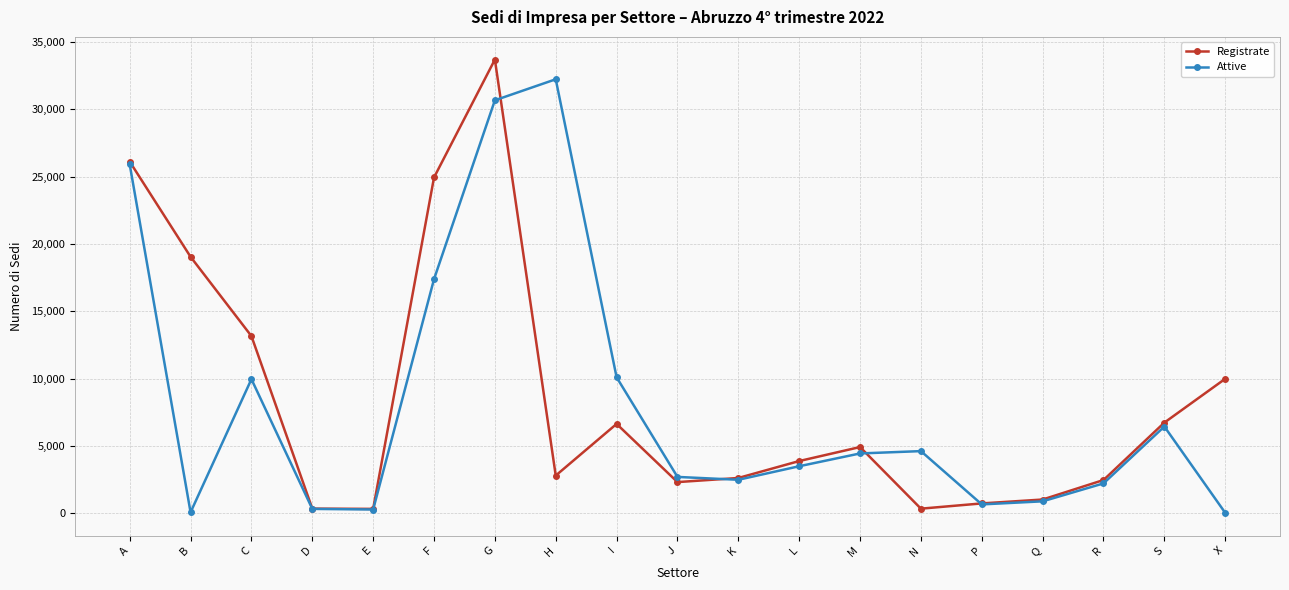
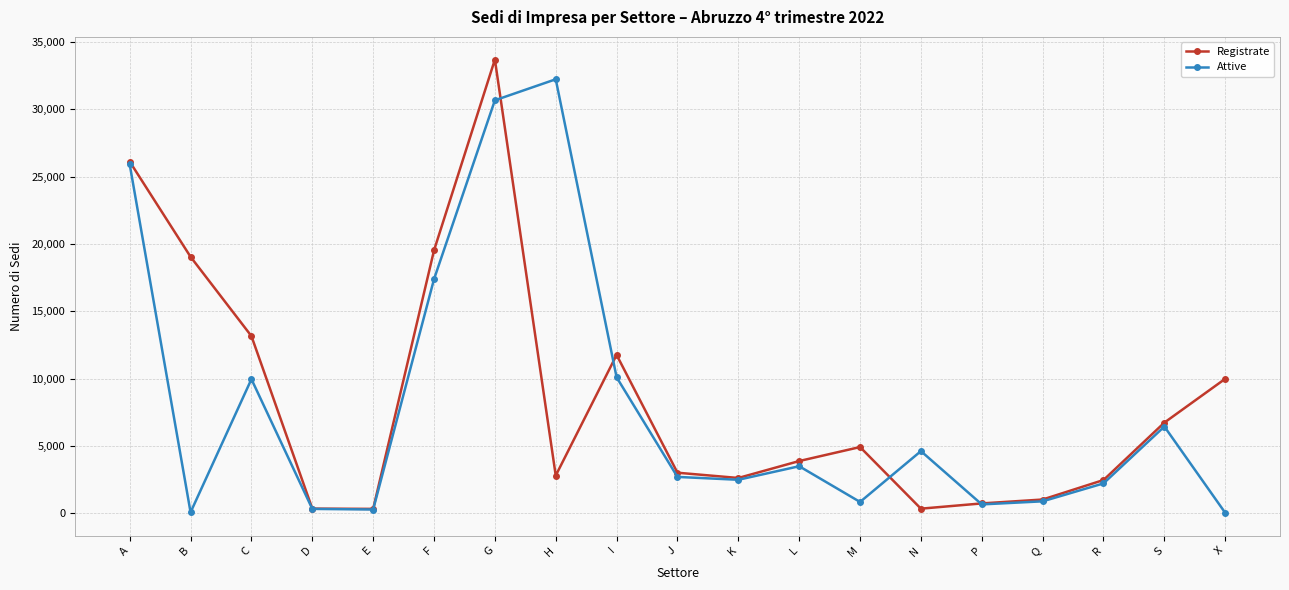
  {
    "Registrate": {
      "A": "26,100",
      "B": "19,100",
      "C": "13,200",
-     "F": "24,900",
+     "F": "19,500",
      "G": "33,700",
      "H": "2,800",
-     "I": "6,600",
-     "J": "2,300",
+     "I": "11,800",
+     "J": "3,000",
      "L": "3,900",
      "M": "4,900",
      "N": "400",
      "R": "2,500",
      "S": "6,700",
      "X": "10,000"
    },
    "Attive": {
      "A": "25,900",
      "B": "100",
      "C": "10,000",
      "F": "17,400",
      "G": "30,700",
      "H": "32,200",
      "I": "10,100",
      "J": "2,700",
      "L": "3,500",
-     "M": "4,500",
+     "M": "900",
      "N": "4,600",
      "R": "2,200",
      "S": "6,500",
      "X": "0"
    }
  }
